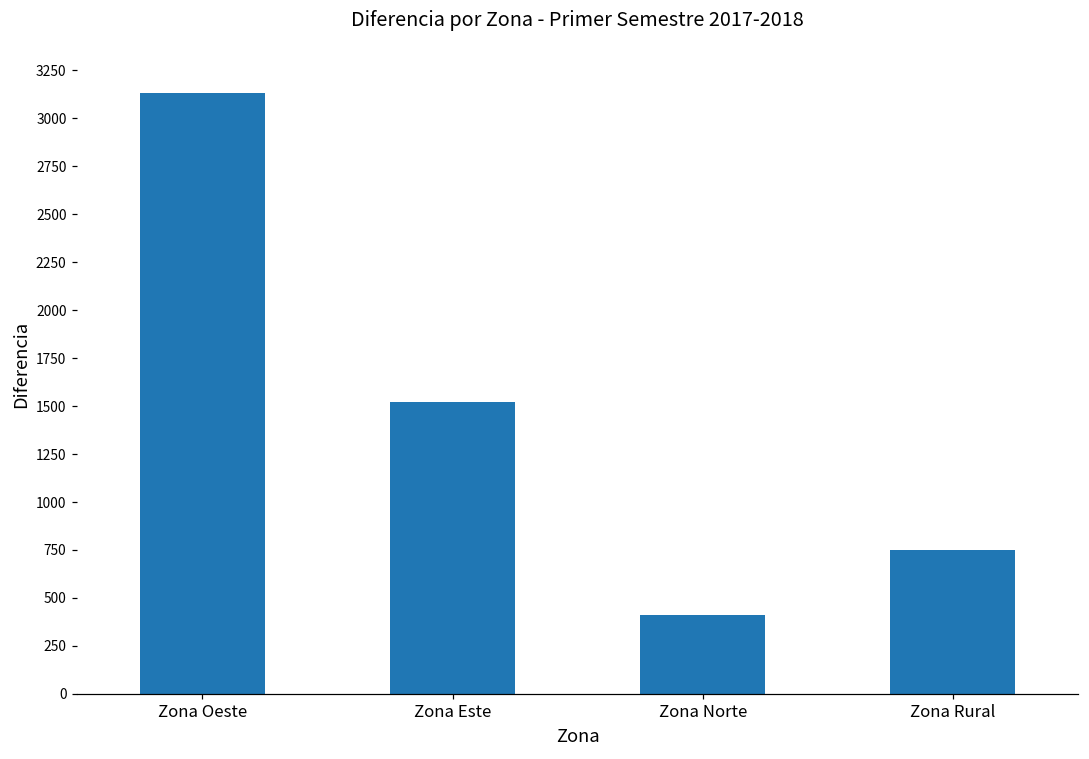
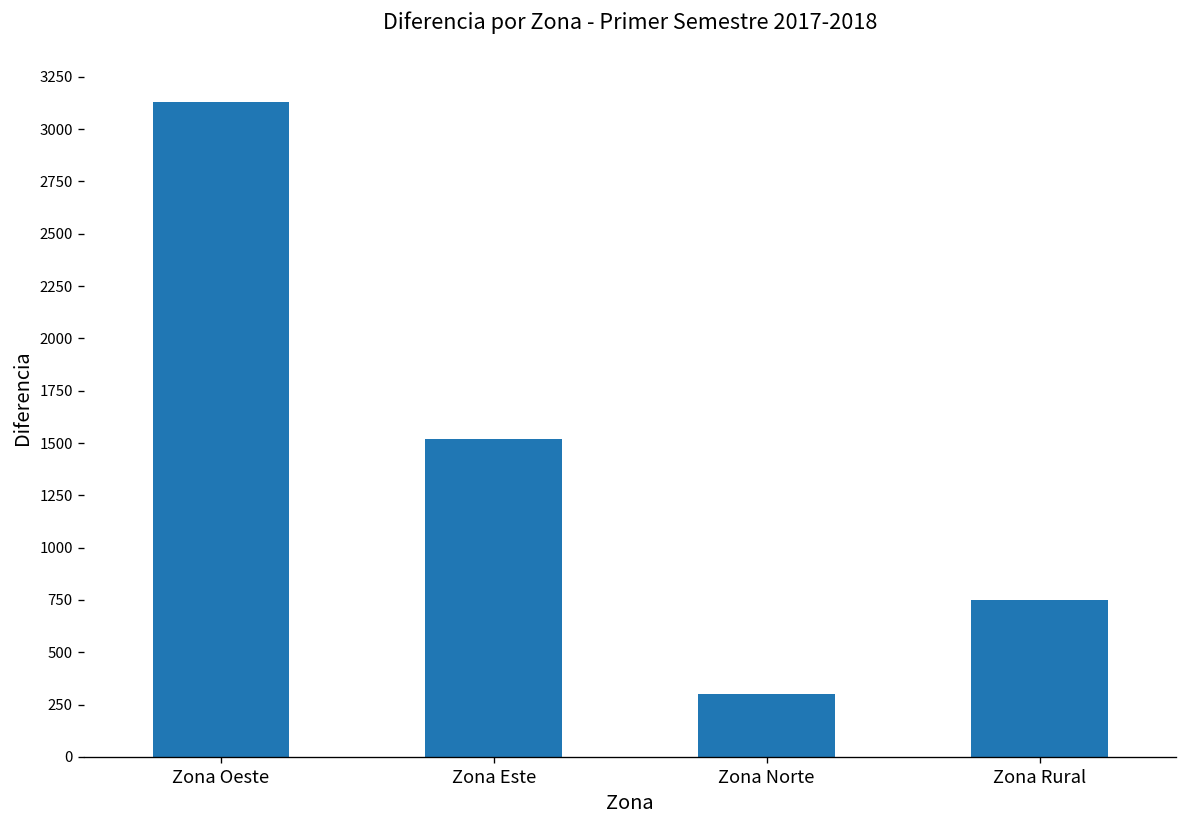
  {
    "Zona Oeste": 3130,
    "Zona Este": 1520,
-   "Zona Norte": 410,
+   "Zona Norte": 300,
    "Zona Rural": 750
  }
